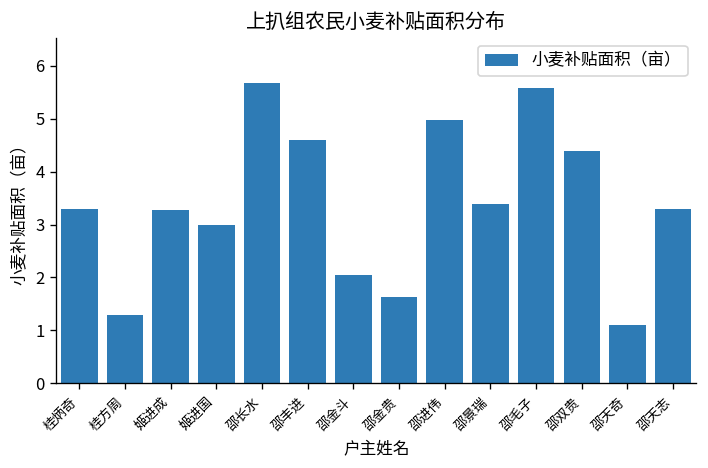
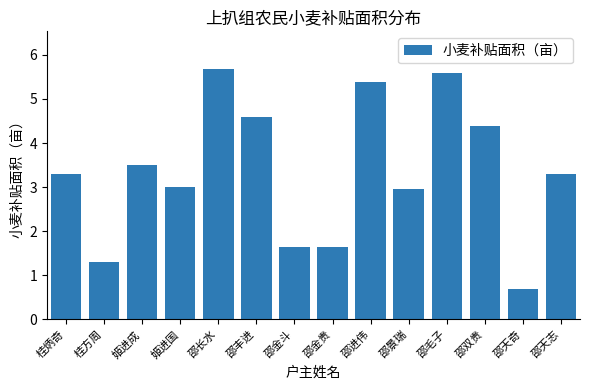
  {
    "桂炳奇": 3.3,
    "桂方周": 1.3,
-   "姬进成": 3.3,
+   "姬进成": 3.5,
    "姬进国": 3.0,
    "邵长水": 5.7,
    "邵丰进": 4.6,
-   "邵金斗": 2.1,
+   "邵金斗": 1.6,
    "邵金贵": 1.6,
-   "邵进伟": 5.0,
-   "邵景瑞": 3.4,
+   "邵进伟": 5.4,
+   "邵景瑞": 3.0,
    "邵毛子": 5.6,
    "邵双贵": 4.4,
-   "邵天奇": 1.1,
+   "邵天奇": 0.7,
    "邵天志": 3.3
  }
